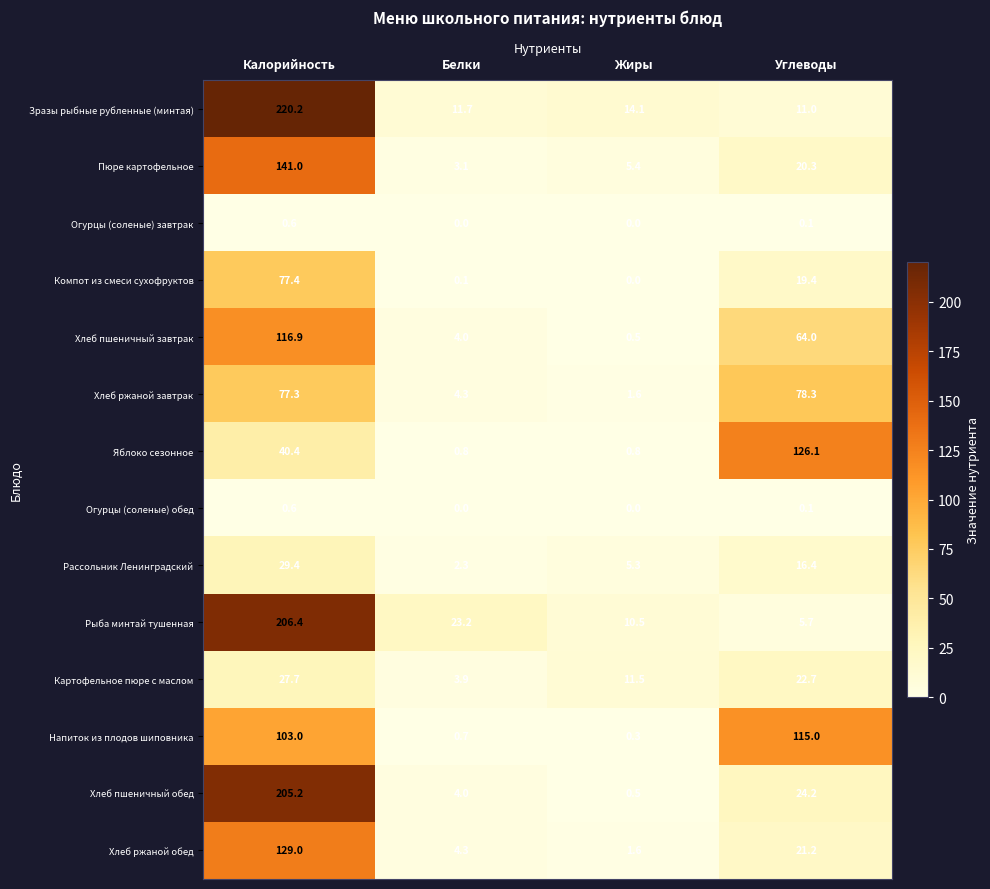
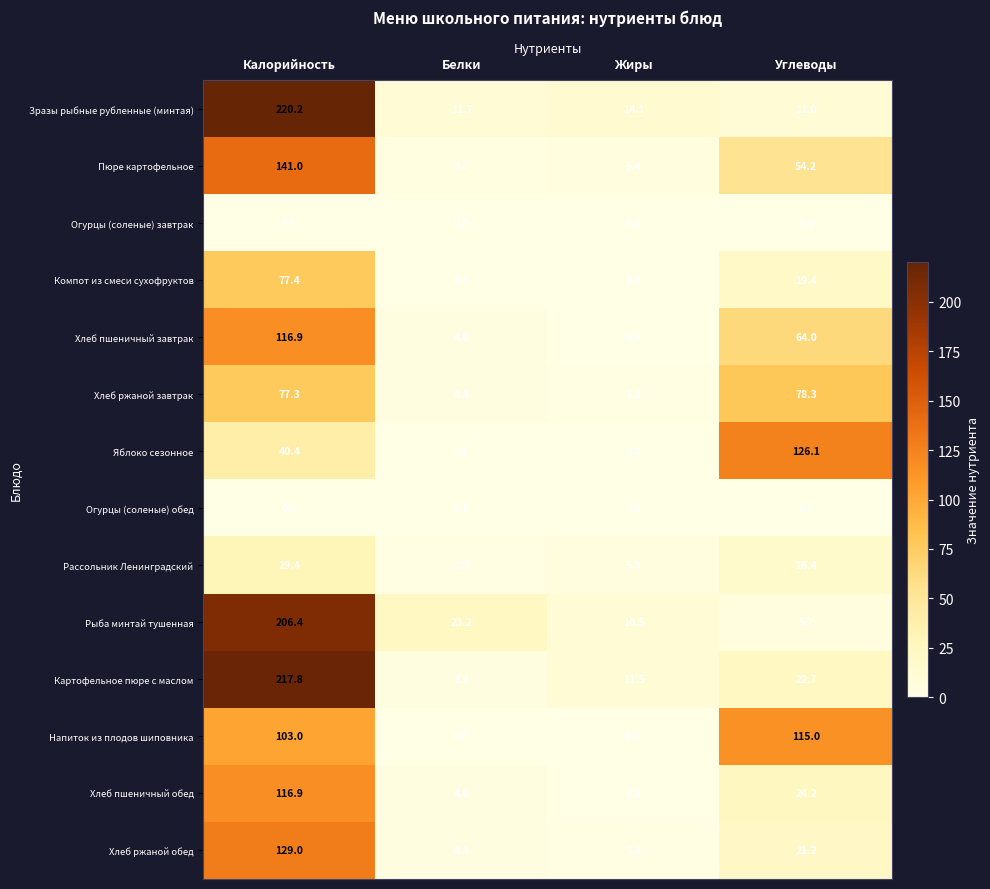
  {
    "Зразы рыбные рубленные (минтая)": {
      "Калорийность": 220.2
    },
    "Пюре картофельное": {
      "Калорийность": 141.0,
-     "Углеводы": 20.3
+     "Углеводы": 54.2
    },
    "Компот из смеси сухофруктов": {
      "Калорийность": 77.4,
      "Углеводы": 19.4
    },
    "Хлеб пшеничный завтрак": {
      "Калорийность": 116.9,
      "Углеводы": 64.0
    },
    "Хлеб ржаной завтрак": {
      "Калорийность": 77.3,
      "Углеводы": 78.3
    },
    "Яблоко сезонное": {
      "Калорийность": 40.4,
      "Углеводы": 126.1
    },
    "Рассольник Ленинградский": {
      "Калорийность": 29.4,
      "Углеводы": 16.4
    },
    "Рыба минтай тушенная": {
      "Калорийность": 206.4,
      "Белки": 23.2
    },
    "Картофельное пюре с маслом": {
-     "Калорийность": 27.7,
+     "Калорийность": 217.8,
      "Углеводы": 22.7
    },
    "Напиток из плодов шиповника": {
      "Калорийность": 103.0,
      "Углеводы": 115.0
    },
    "Хлеб пшеничный обед": {
-     "Калорийность": 205.2,
+     "Калорийность": 116.9,
      "Углеводы": 24.2
    },
    "Хлеб ржаной обед": {
      "Калорийность": 129.0,
      "Углеводы": 21.2
    }
  }
